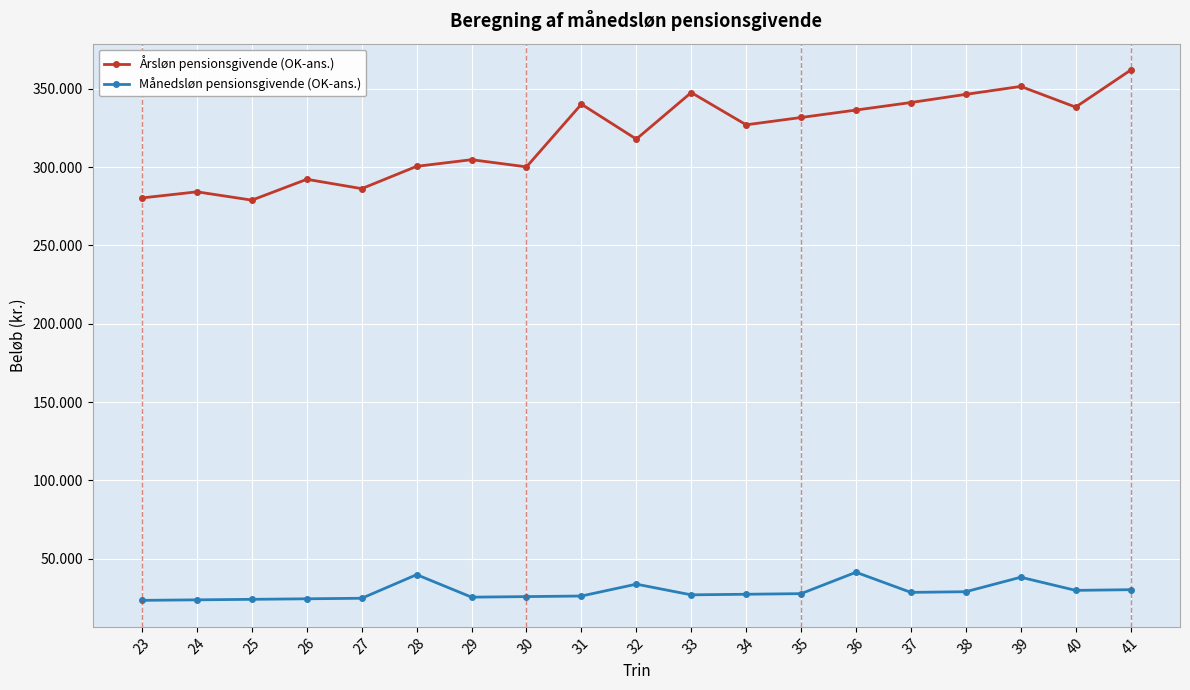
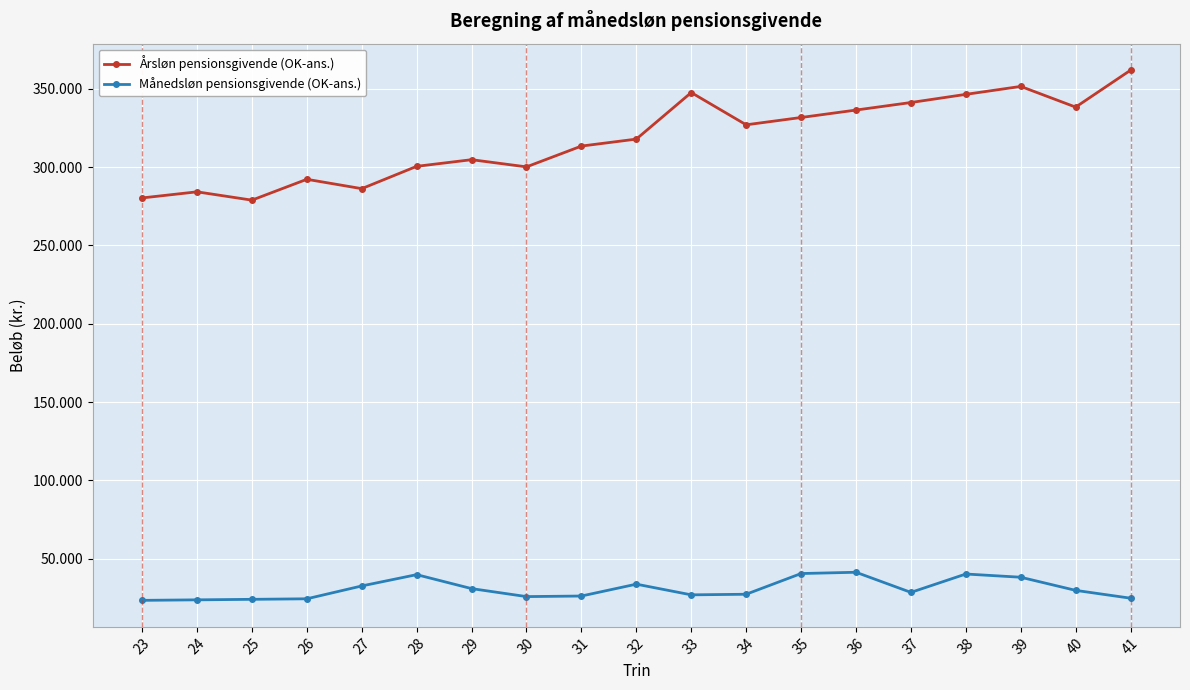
  {
    "Årsløn pensionsgivende (OK-ans.)": {
      "23": 280,
      "24": 284,
      "25": 279,
      "26": 292,
      "27": 286,
      "28": 301,
      "29": 305,
      "30": 300,
-     "31": 340,
+     "31": 313,
      "32": 318,
      "33": 348,
      "34": 327,
      "35": 332,
      "36": 336,
      "37": 341,
      "38": 347,
      "39": 352,
      "40": 338,
      "41": 362
    },
    "Månedsløn pensionsgivende (OK-ans.)": {
      "23": 23,
      "24": 24,
      "25": 24,
      "26": 24,
-     "27": 25,
+     "27": 33,
      "28": 40,
-     "29": 25,
+     "29": 31,
      "30": 26,
      "31": 26,
      "32": 34,
      "33": 27,
      "34": 27,
-     "35": 28,
+     "35": 41,
      "36": 41,
      "37": 28,
-     "38": 29,
+     "38": 40,
      "39": 38,
      "40": 30,
-     "41": 30
+     "41": 25
    }
  }
